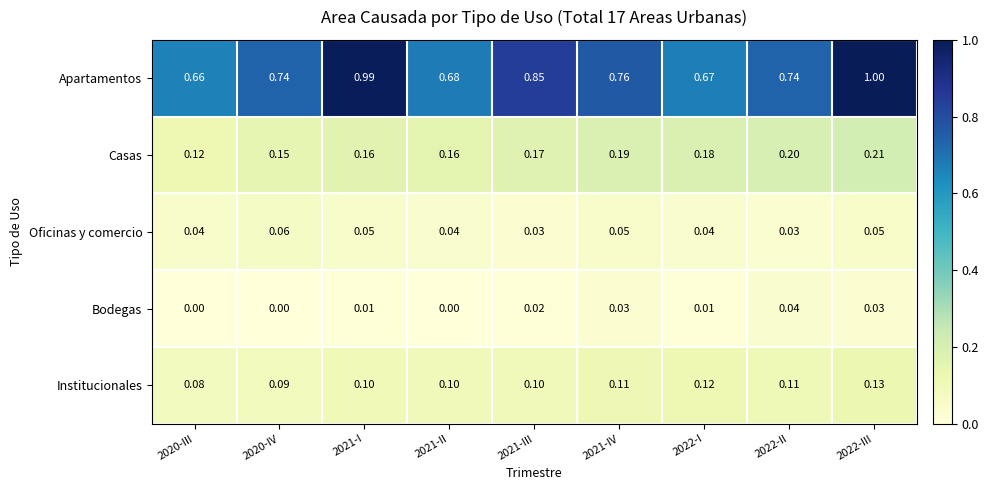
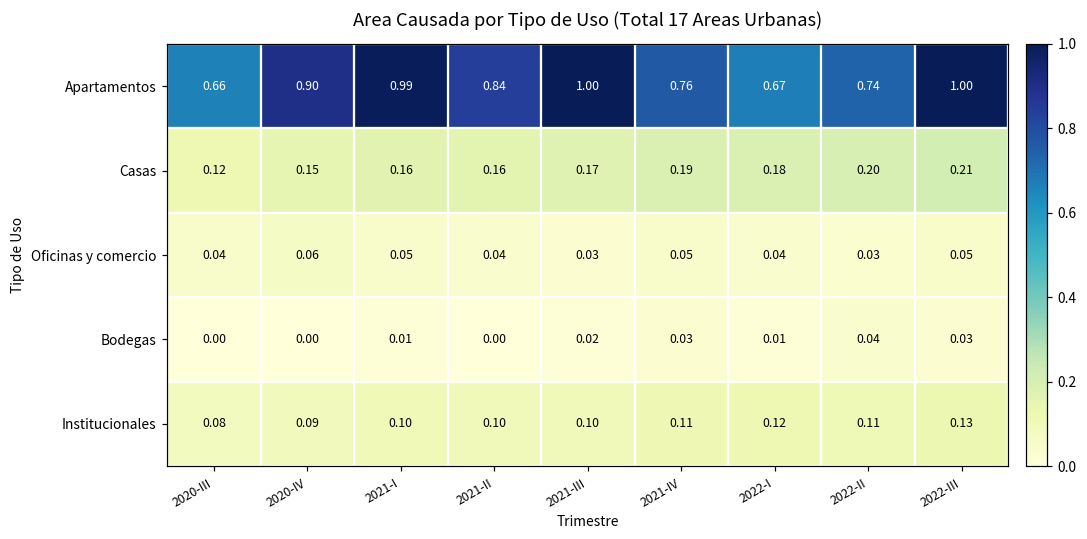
  {
    "Apartamentos": {
      "2020-III": 0.66,
-     "2020-IV": 0.74,
+     "2020-IV": 0.90,
      "2021-I": 0.99,
-     "2021-II": 0.68,
-     "2021-III": 0.85,
+     "2021-II": 0.84,
+     "2021-III": 1.00,
      "2021-IV": 0.76,
      "2022-I": 0.67,
      "2022-II": 0.74,
      "2022-III": 1.00
    },
    "Casas": {
      "2020-III": 0.12,
      "2020-IV": 0.15,
      "2021-I": 0.16,
      "2021-II": 0.16,
      "2021-III": 0.17,
      "2021-IV": 0.19,
      "2022-I": 0.18,
      "2022-II": 0.20,
      "2022-III": 0.21
    },
    "Oficinas y comercio": {
      "2020-III": 0.04,
      "2020-IV": 0.06,
      "2021-I": 0.05,
      "2021-II": 0.04,
      "2021-III": 0.03,
      "2021-IV": 0.05,
      "2022-I": 0.04,
      "2022-II": 0.03,
      "2022-III": 0.05
    },
    "Bodegas": {
      "2020-III": 0.00,
      "2020-IV": 0.00,
      "2021-I": 0.01,
      "2021-II": 0.00,
      "2021-III": 0.02,
      "2021-IV": 0.03,
      "2022-I": 0.01,
      "2022-II": 0.04,
      "2022-III": 0.03
    },
    "Institucionales": {
      "2020-III": 0.08,
      "2020-IV": 0.09,
      "2021-I": 0.10,
      "2021-II": 0.10,
      "2021-III": 0.10,
      "2021-IV": 0.11,
      "2022-I": 0.12,
      "2022-II": 0.11,
      "2022-III": 0.13
    }
  }
